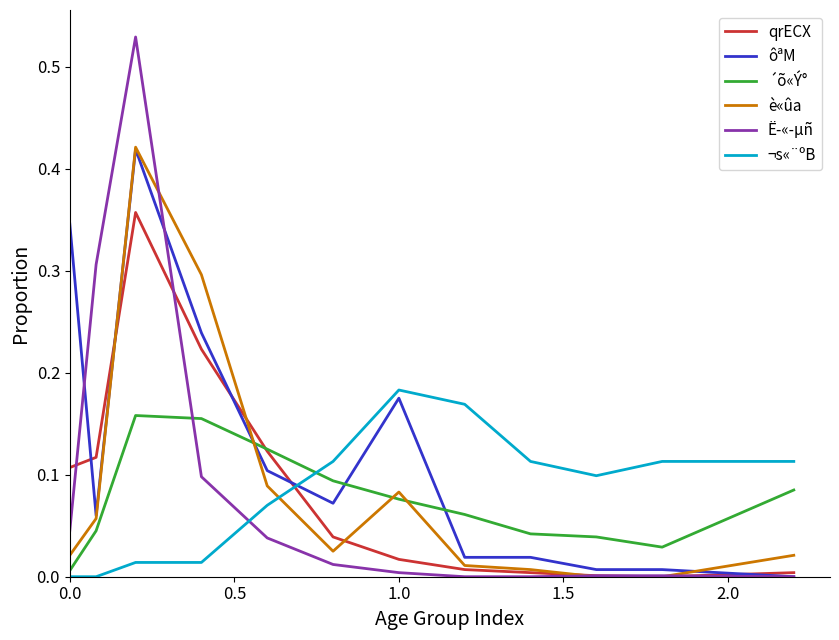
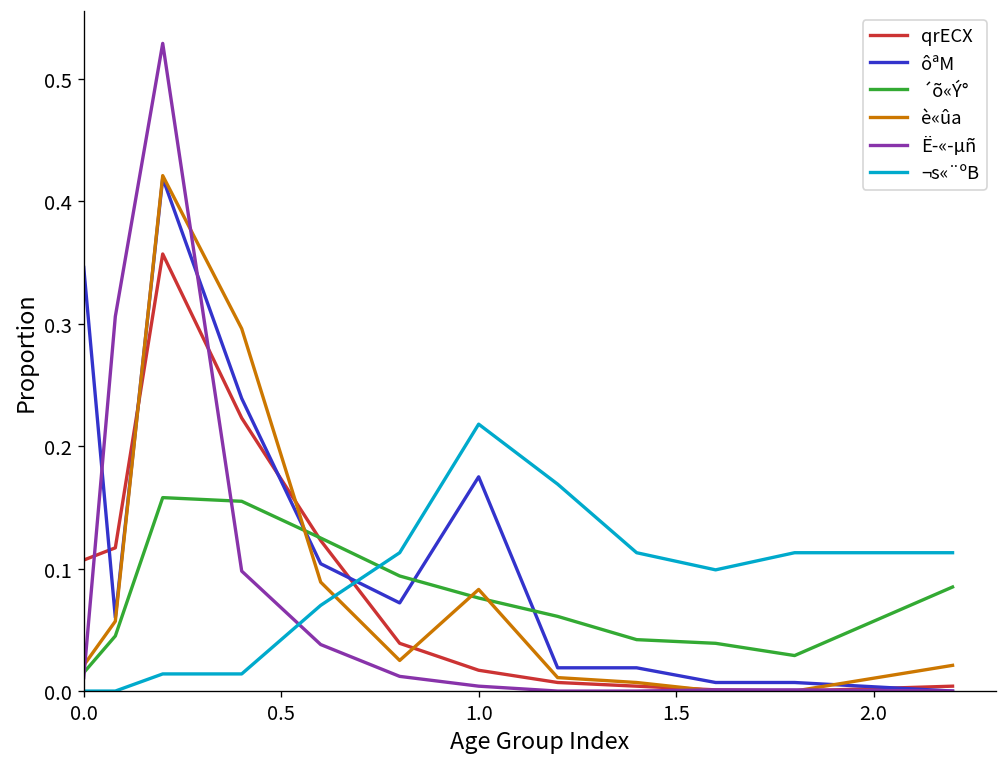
  {
    "qrECX": {
      "0.0": 0.107,
      "1.0": 0.017
    },
    "ôªM": {
      "0.0": 0.346,
      "1.0": 0.175
    },
    "´õ«Ý°": {
-     "0.0": 0.006,
+     "0.0": 0.015,
      "1.0": 0.076
    },
    "è«ûa": {
      "0.0": 0.021,
      "1.0": 0.083
    },
    "Ë­«­µñ": {
-     "0.0": 0.045,
+     "0.0": 0.011,
      "1.0": 0.004
    },
    "¬s«¨ºB": {
      "0.0": 0.000,
-     "1.0": 0.183
+     "1.0": 0.218
    }
  }
